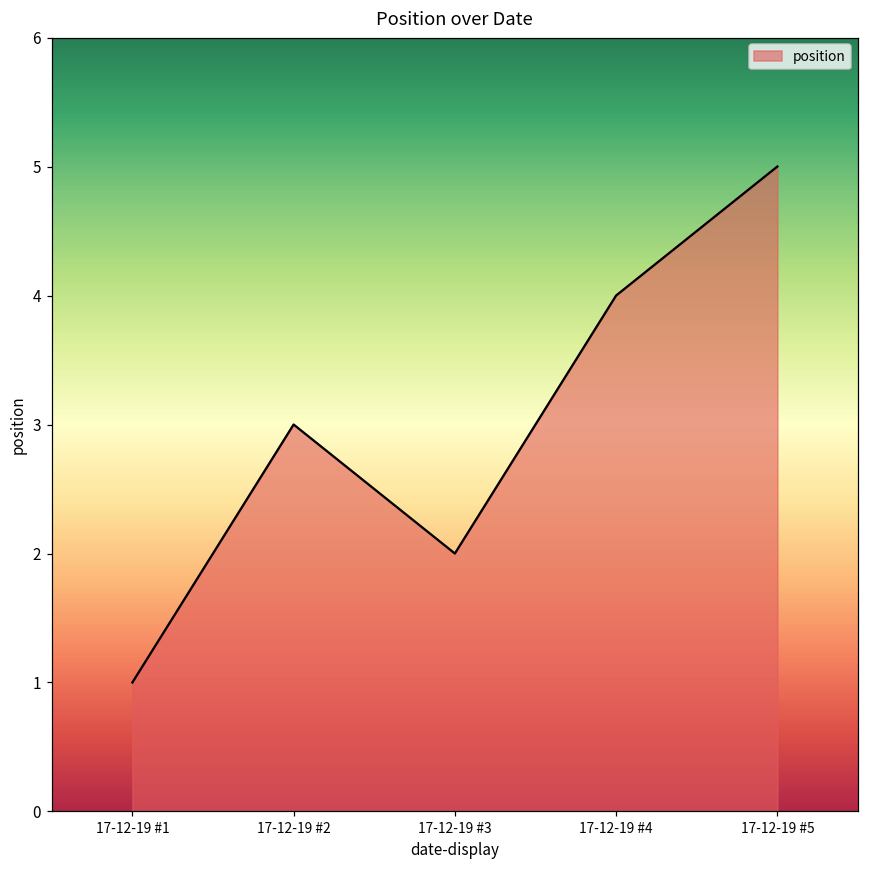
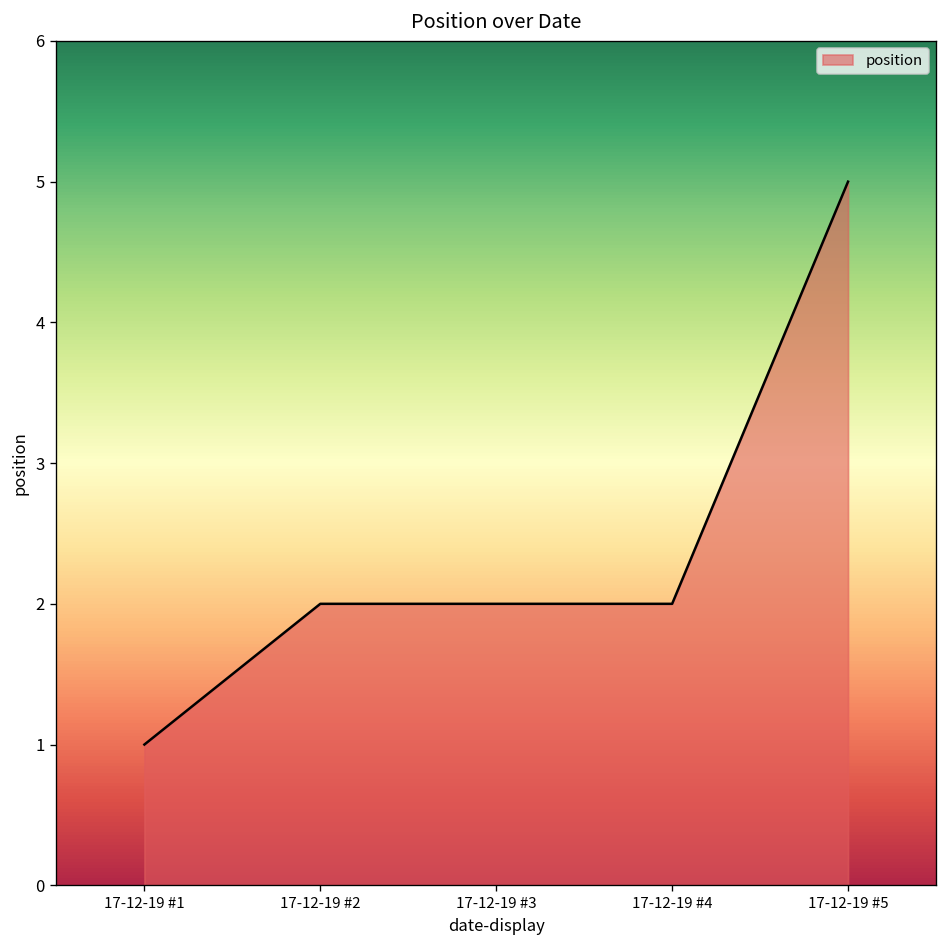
  {
    "17-12-19 #1": 1,
-   "17-12-19 #2": 3,
+   "17-12-19 #2": 2,
    "17-12-19 #3": 2,
-   "17-12-19 #4": 4,
+   "17-12-19 #4": 2,
    "17-12-19 #5": 5
  }
